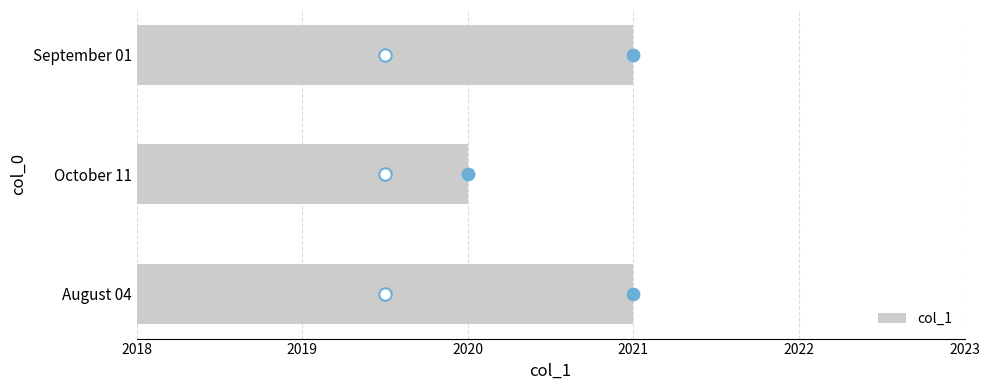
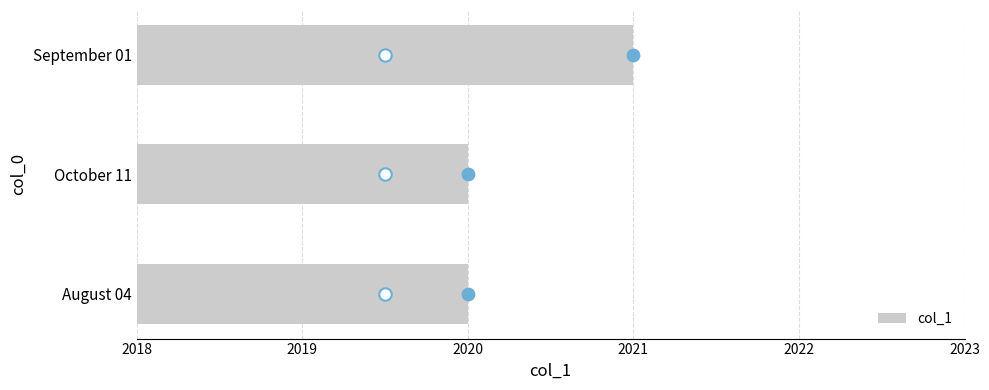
  {
    "col_1": {
      "September 01": 2021,
      "October 11": 2020,
-     "August 04": 2021
+     "August 04": 2020
    }
  }
